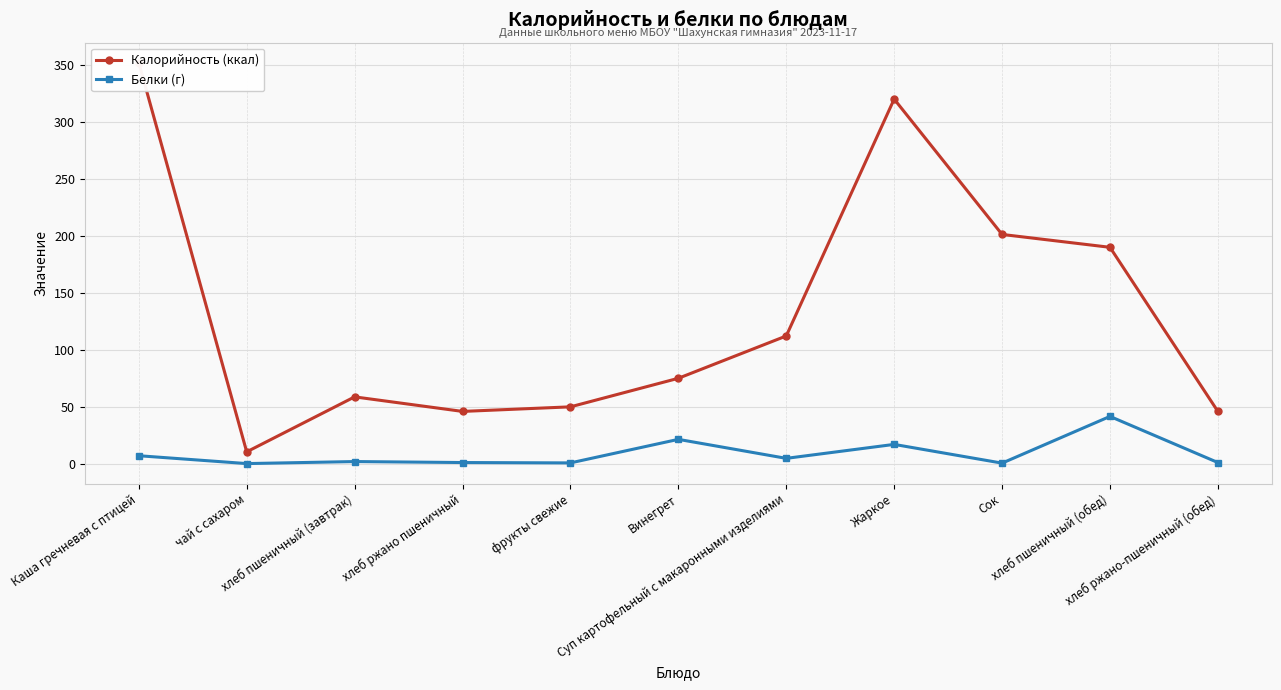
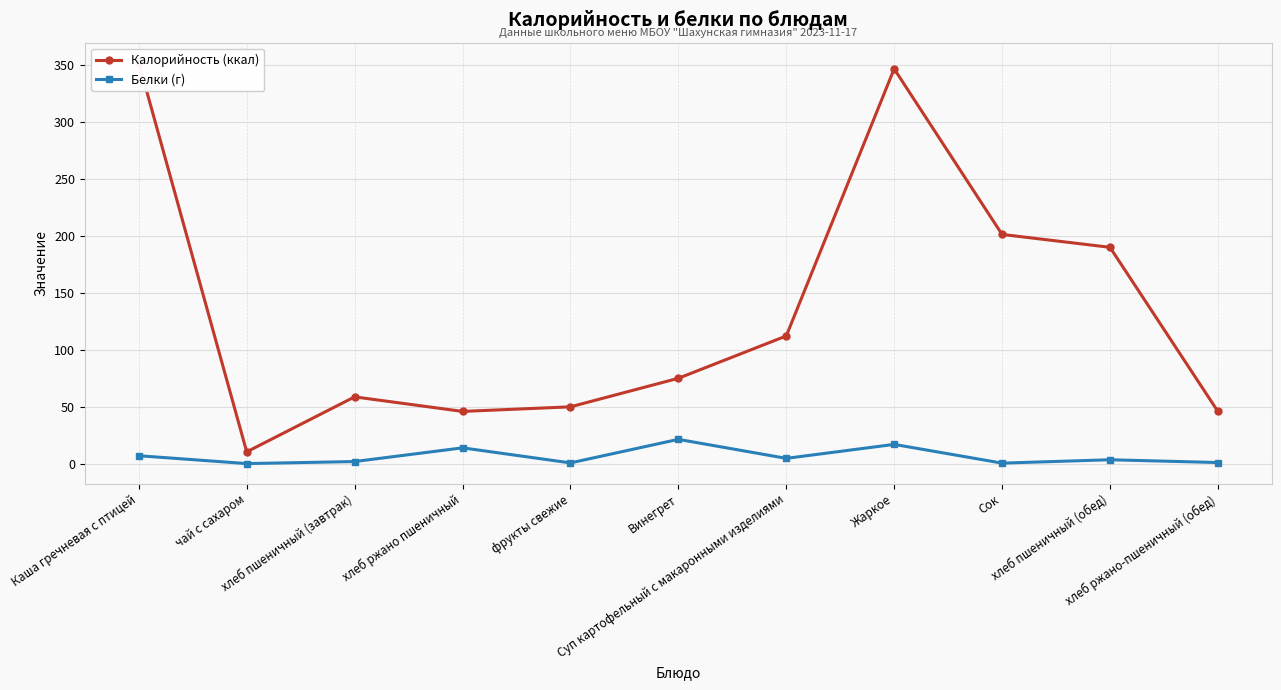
  {
    "Калорийность (ккал)": {
      "чай с сахаром": 11,
      "хлеб пшеничный (завтрак)": 59,
      "хлеб ржано пшеничный": 46,
      "фрукты свежие": 50,
      "Винегрет": 75,
      "Суп картофельный с макаронными изделиями": 112,
-     "Жаркое": 320,
+     "Жаркое": 347,
      "Сок": 201,
      "хлеб пшеничный (обед)": 190,
      "хлеб ржано-пшеничный (обед)": 46
    },
    "Белки (г)": {
      "Каша гречневая с птицей": 7,
      "чай с сахаром": 0,
      "хлеб пшеничный (завтрак)": 2,
-     "хлеб ржано пшеничный": 1,
+     "хлеб ржано пшеничный": 14,
      "фрукты свежие": 1,
      "Винегрет": 21,
      "Суп картофельный с макаронными изделиями": 5,
      "Жаркое": 17,
      "Сок": 1,
-     "хлеб пшеничный (обед)": 42,
+     "хлеб пшеничный (обед)": 4,
      "хлеб ржано-пшеничный (обед)": 1
    }
  }
